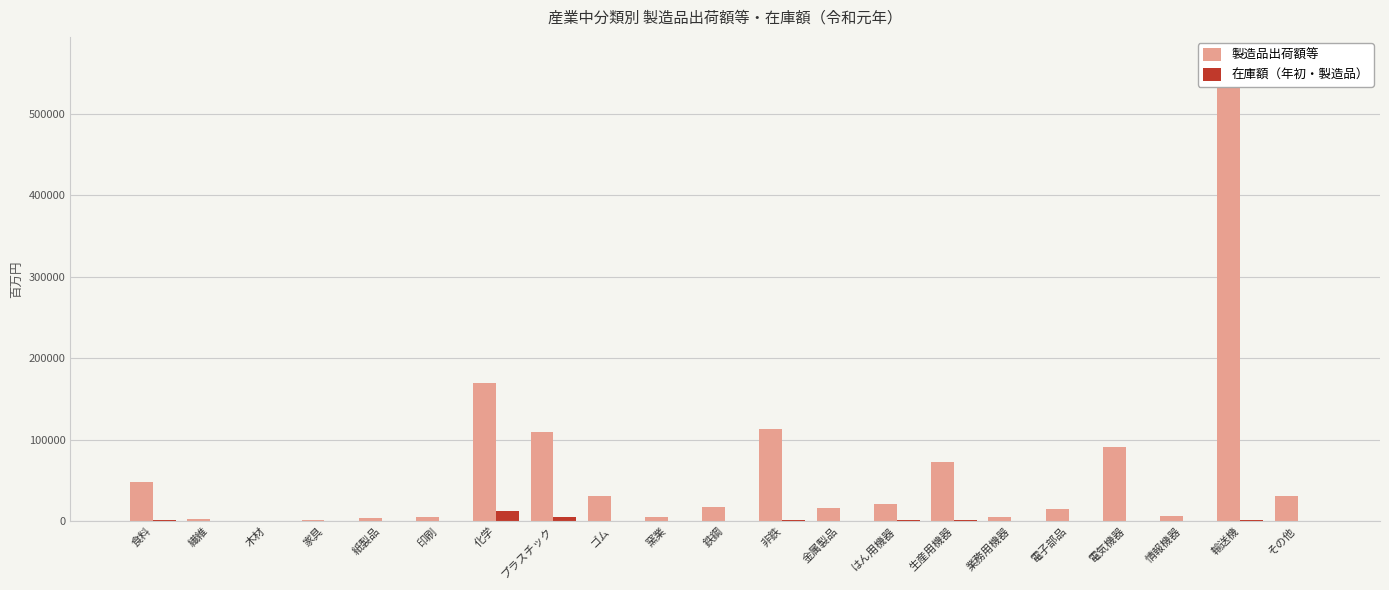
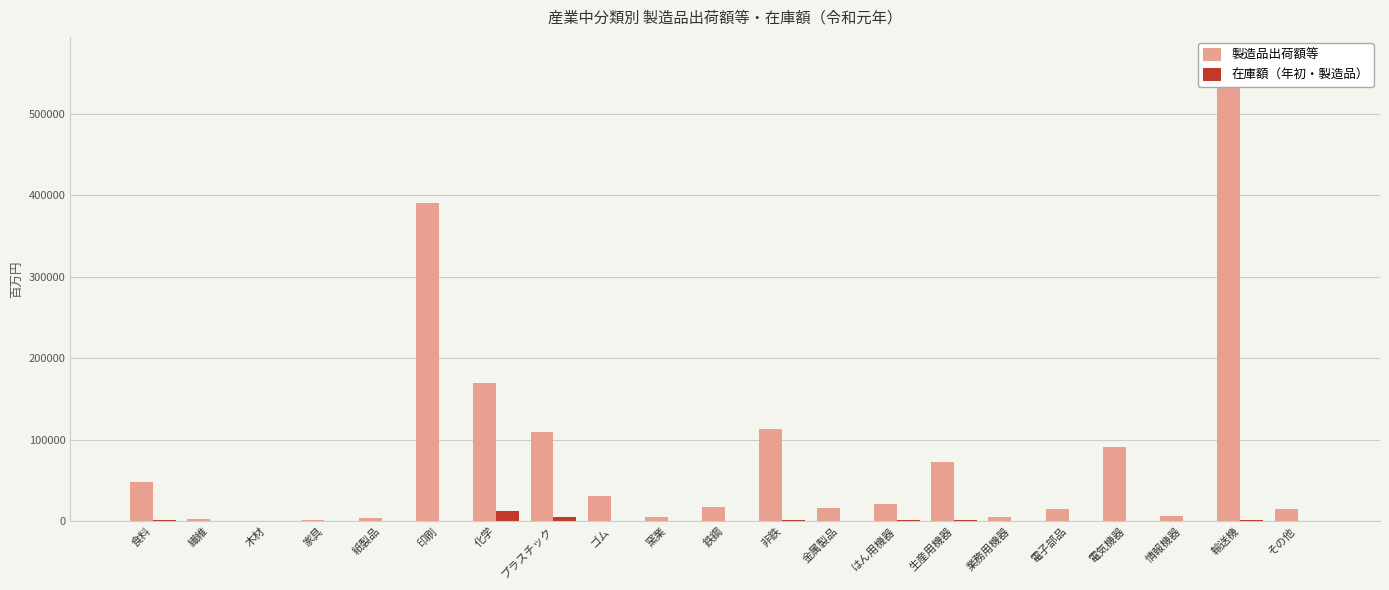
  {
    "製造品出荷額等": {
      "食料": 50000,
      "紙製品": 0,
-     "印刷": 10000,
+     "印刷": 390000,
      "化学": 170000,
      "プラスチック": 110000,
      "ゴム": 30000,
      "窯業": 0,
      "鉄鋼": 20000,
      "非鉄": 110000,
      "金属製品": 20000,
      "はん用機器": 20000,
      "生産用機器": 70000,
      "業務用機器": 0,
      "電子部品": 10000,
      "電気機器": 90000,
      "情報機器": 10000,
-     "その他": 30000
+     "その他": 10000
    },
    "在庫額（年初・製造品）": {
      "繊維": 0,
      "木材": 0,
      "家具": 0,
      "紙製品": 0,
      "印刷": 0,
      "化学": 10000,
      "プラスチック": 10000,
      "ゴム": 0,
      "窯業": 0,
      "鉄鋼": 0,
      "情報機器": 0
    }
  }
